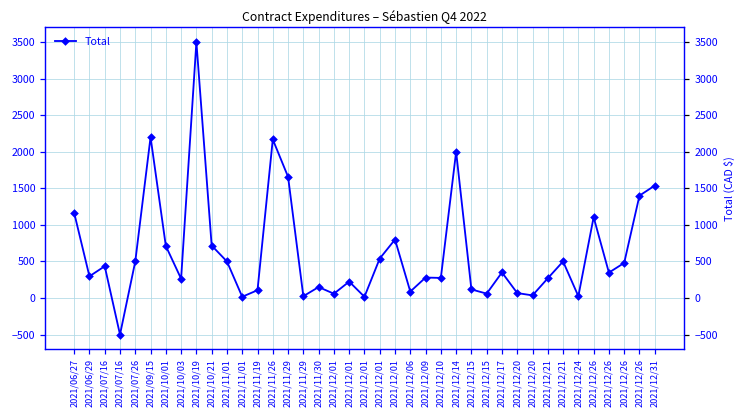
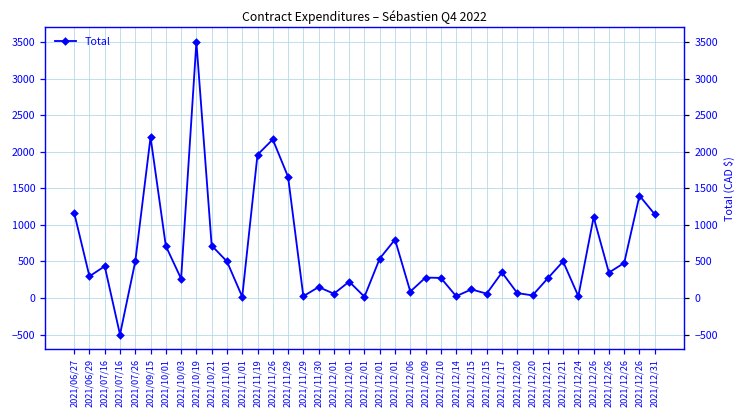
  {
    "2021/06/27": 1200,
    "2021/06/29": 300,
    "2021/07/26": 500,
    "2021/09/15": 2200,
    "2021/10/01": 700,
    "2021/10/03": 300,
    "2021/10/19": 3500,
    "2021/10/21": 700,
-   "2021/11/19": 100,
+   "2021/11/19": 2000,
    "2021/11/26": 2200,
    "2021/11/30": 200,
    "2021/12/06": 100,
    "2021/12/09": 300,
    "2021/12/10": 300,
-   "2021/12/14": 2000,
+   "2021/12/14": 0,
    "2021/12/17": 400,
    "2021/12/24": 0,
-   "2021/12/31": 1500
+   "2021/12/31": 1100
  }
